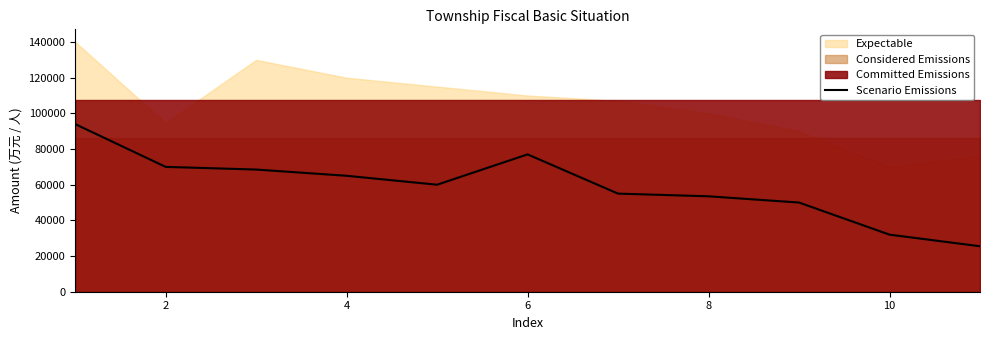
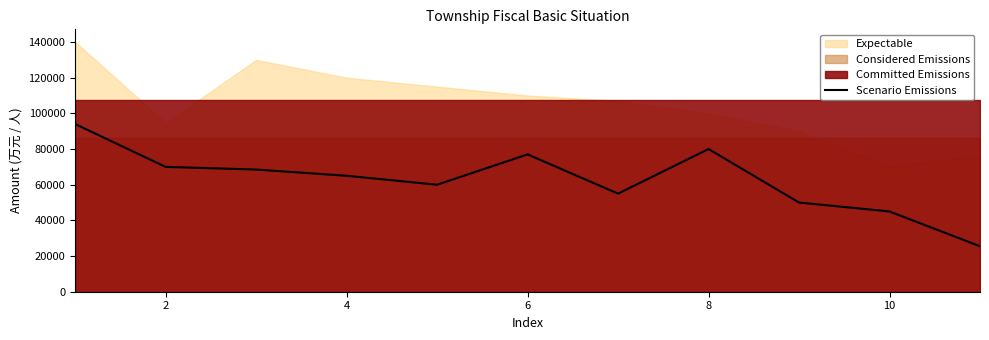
  {
    "Scenario Emissions": {
      "2": 70000,
      "4": 65000,
      "6": 77000,
-     "8": 54000,
-     "10": 32000
+     "8": 80000,
+     "10": 45000
    },
    "Expectable": {
      "2": 95000,
      "4": 120000,
      "6": 110000,
      "8": 100000,
      "10": 70000
    },
    "Considered Emissions": {
      "2": 86000,
      "4": 86000,
      "6": 86000,
      "8": 86000,
      "10": 86000
    },
    "Committed Emissions": {
      "2": 108000,
      "4": 108000,
      "6": 108000,
      "8": 108000
    }
  }
